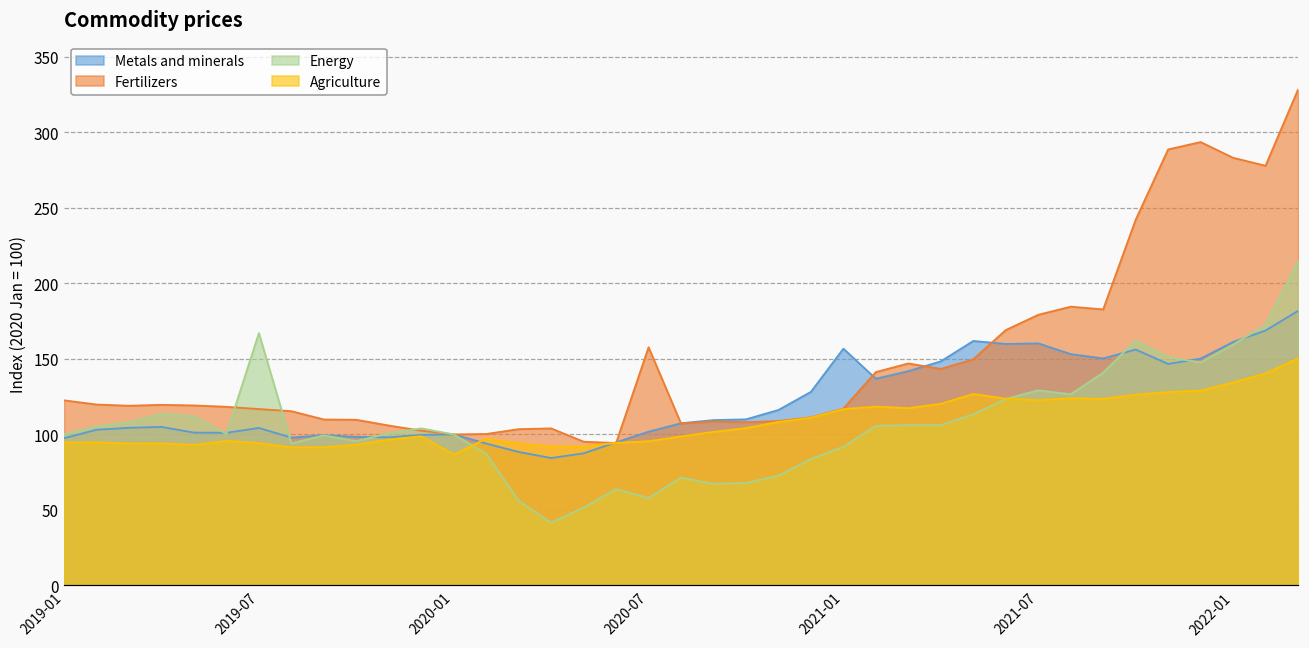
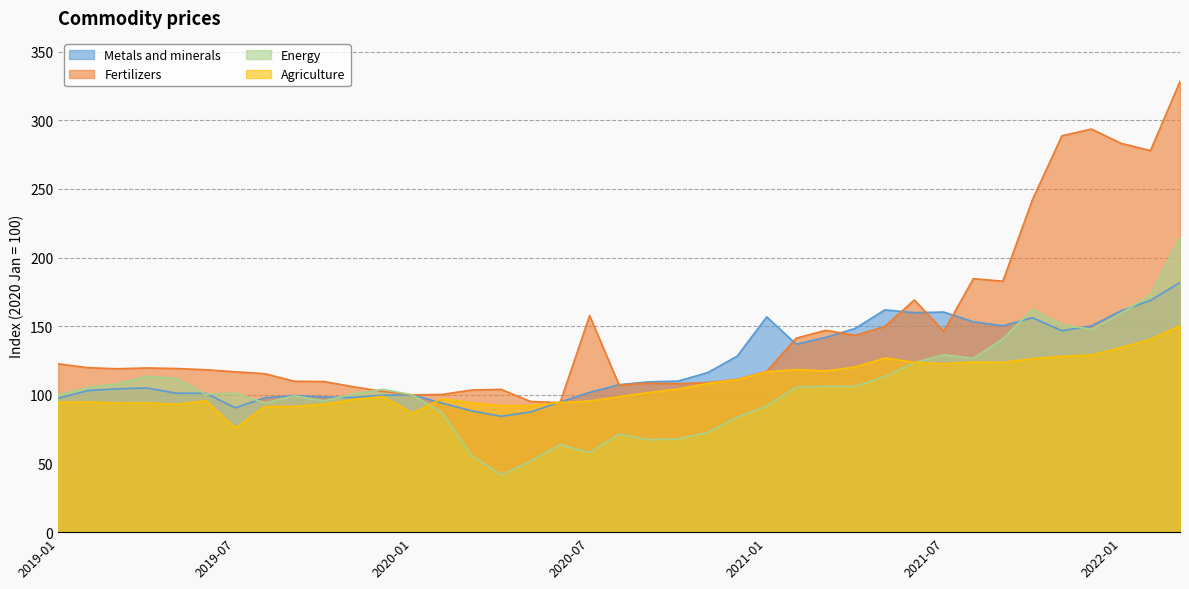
  {
    "Metals and minerals": {
      "2019-01": 98,
-     "2019-07": 104,
+     "2019-07": 91,
      "2020-07": 102,
      "2021-01": 157,
      "2021-07": 160
    },
    "Fertilizers": {
      "2019-01": 123,
      "2019-07": 117,
      "2020-07": 158,
-     "2021-07": 179,
+     "2021-07": 146,
      "2022-01": 283
    },
    "Energy": {
      "2019-01": 100,
-     "2019-07": 167,
+     "2019-07": 101,
      "2020-07": 58,
      "2021-01": 92,
      "2021-07": 129
    },
    "Agriculture": {
      "2019-01": 95,
-     "2019-07": 94,
+     "2019-07": 76,
      "2020-01": 87,
      "2020-07": 96,
      "2021-07": 123,
      "2022-01": 134
    }
  }
